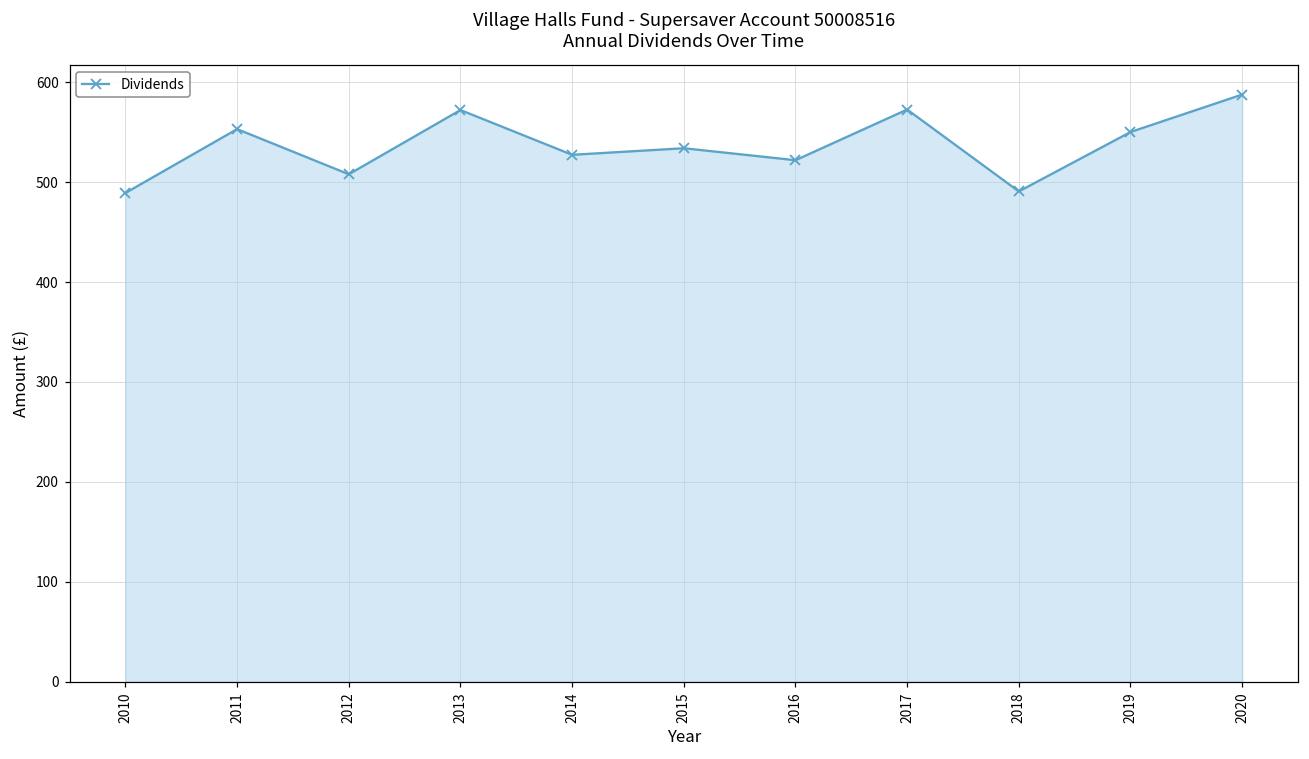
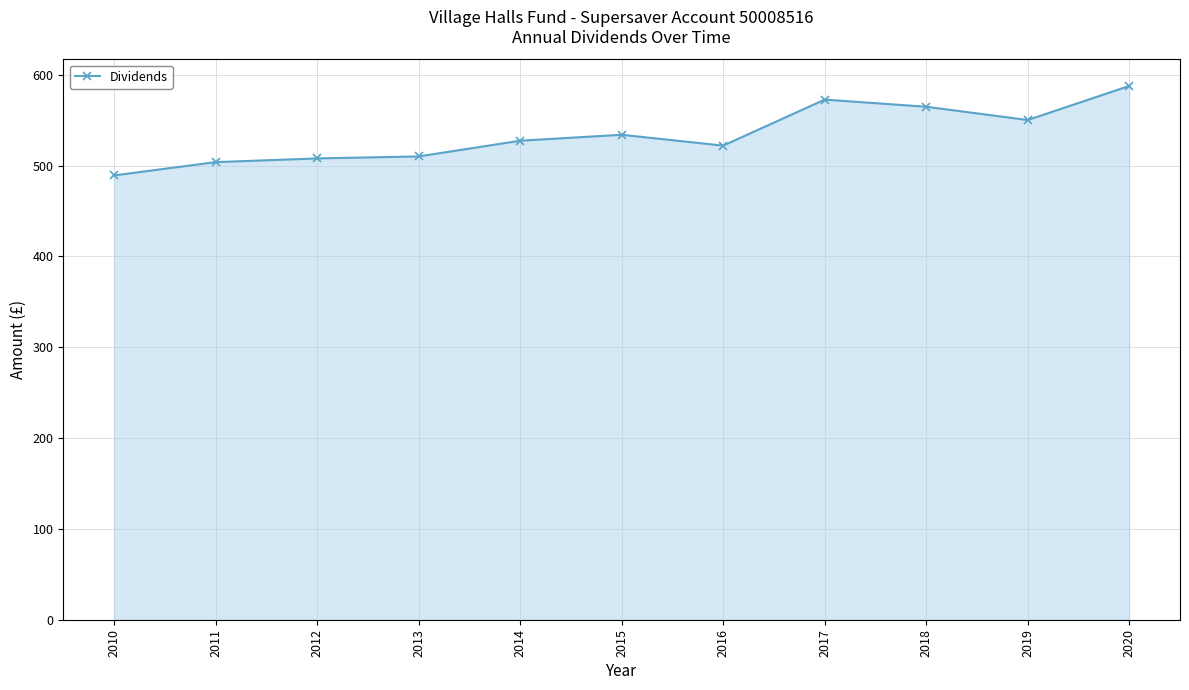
  {
    "2010": 490,
-   "2011": 550,
+   "2011": 500,
    "2012": 510,
-   "2013": 570,
+   "2013": 510,
    "2014": 530,
    "2015": 530,
    "2016": 520,
    "2017": 570,
-   "2018": 490,
+   "2018": 560,
    "2019": 550,
    "2020": 590
  }
